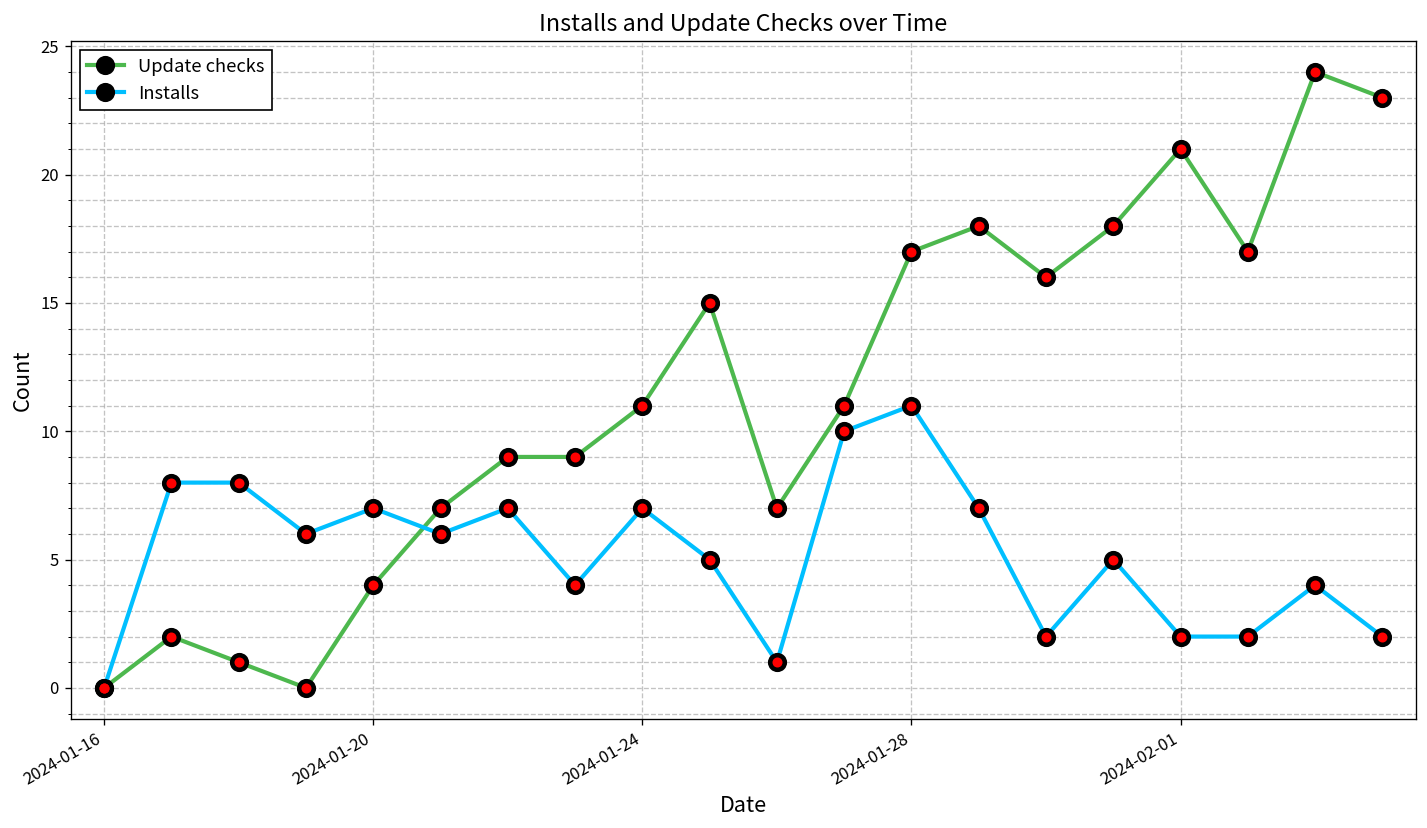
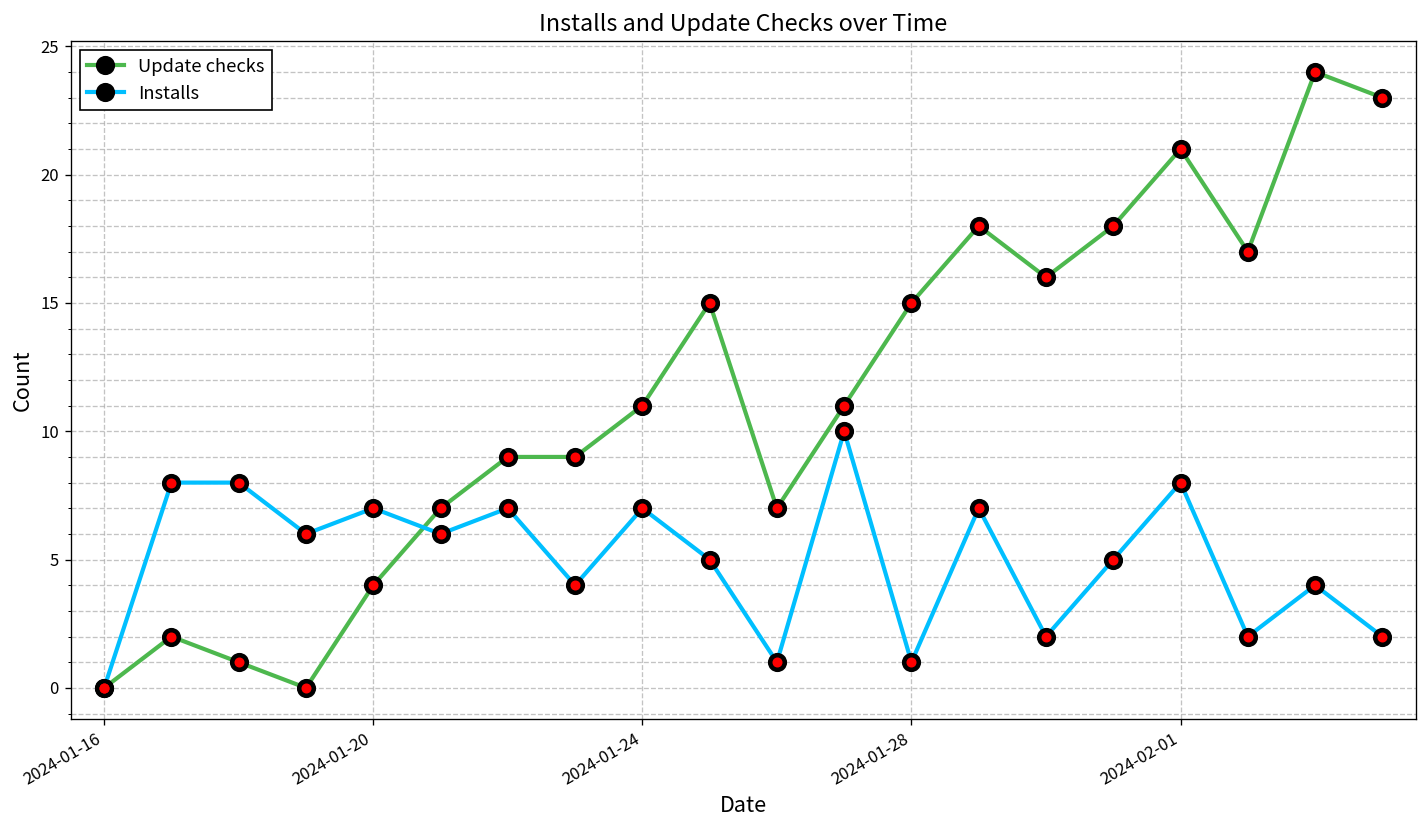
  {
    "Update checks": {
      "2024-01-20": 4,
      "2024-01-24": 11,
-     "2024-01-28": 17,
+     "2024-01-28": 15,
      "2024-02-01": 21
    },
    "Installs": {
      "2024-01-20": 7,
      "2024-01-24": 7,
-     "2024-01-28": 11,
-     "2024-02-01": 2
+     "2024-01-28": 1,
+     "2024-02-01": 8
    }
  }
